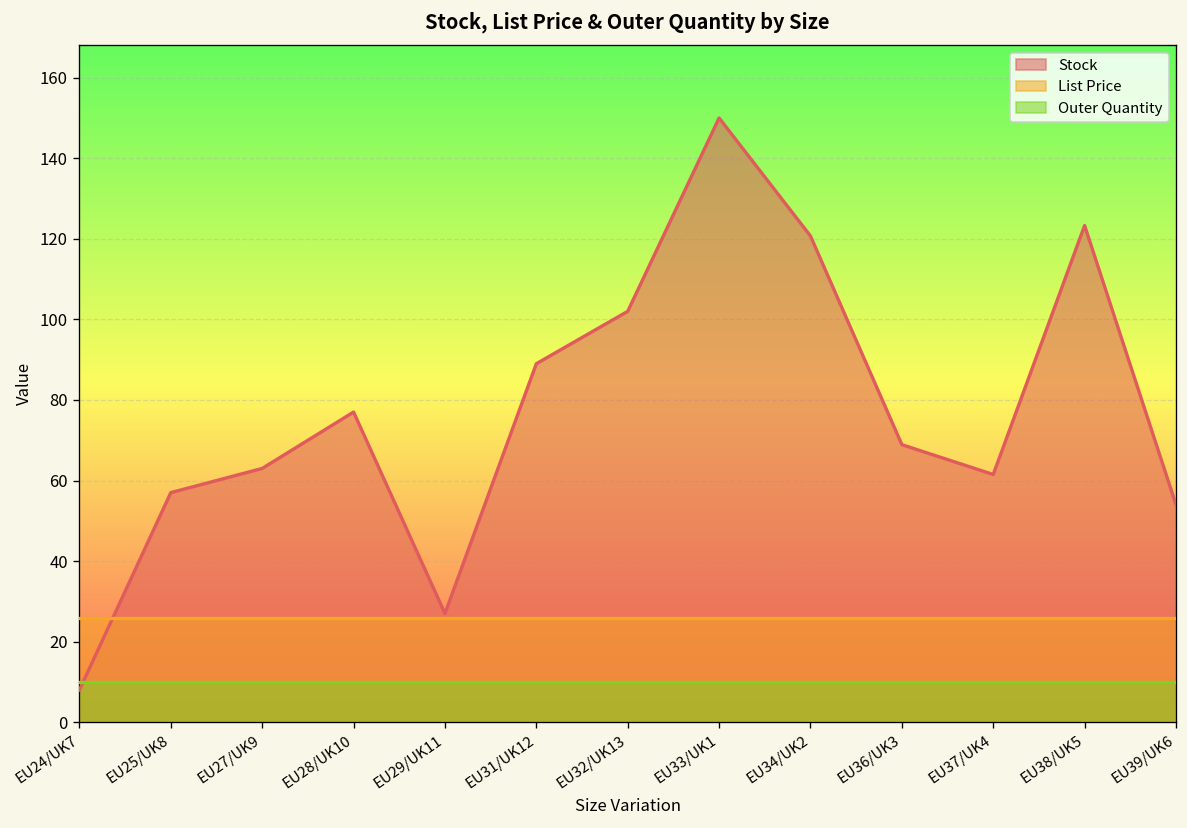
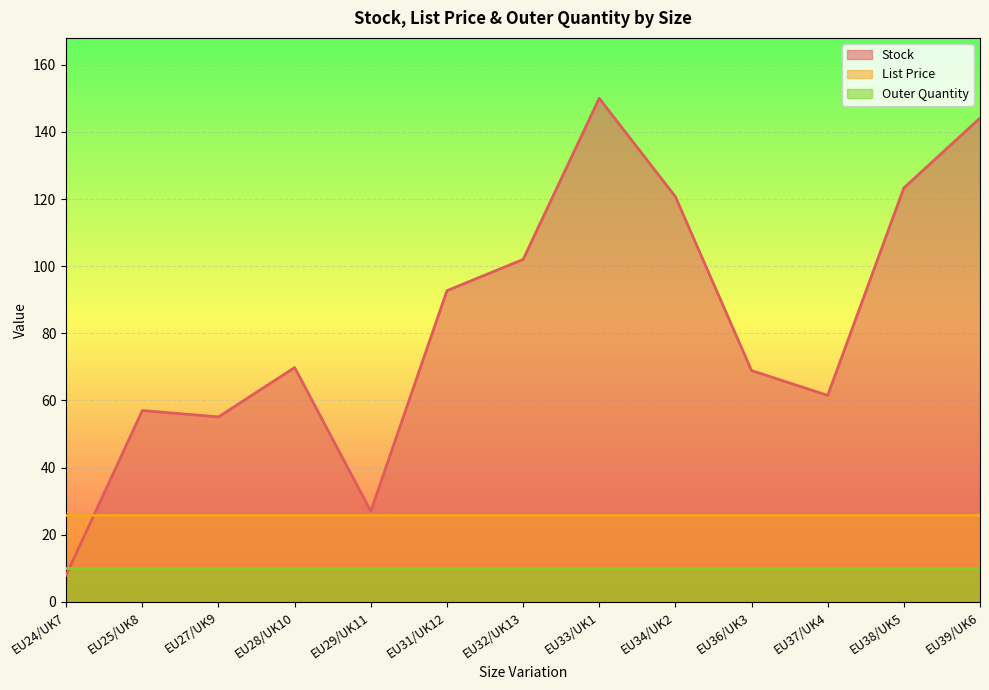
  {
    "Stock": {
      "EU24/UK7": 8,
      "EU25/UK8": 57,
-     "EU27/UK9": 63,
-     "EU28/UK10": 77,
+     "EU27/UK9": 55,
+     "EU28/UK10": 70,
      "EU29/UK11": 27,
-     "EU31/UK12": 89,
+     "EU31/UK12": 93,
      "EU32/UK13": 102,
      "EU33/UK1": 150,
      "EU34/UK2": 121,
      "EU36/UK3": 69,
      "EU37/UK4": 62,
      "EU38/UK5": 123,
-     "EU39/UK6": 54
+     "EU39/UK6": 144
    },
    "List Price": {
      "EU24/UK7": 26,
      "EU25/UK8": 26,
      "EU27/UK9": 26,
      "EU28/UK10": 26,
      "EU29/UK11": 26,
      "EU31/UK12": 26,
      "EU32/UK13": 26,
      "EU33/UK1": 26,
      "EU34/UK2": 26,
      "EU36/UK3": 26,
      "EU37/UK4": 26,
      "EU38/UK5": 26,
      "EU39/UK6": 26
    },
    "Outer Quantity": {
      "EU24/UK7": 10,
      "EU25/UK8": 10,
      "EU27/UK9": 10,
      "EU28/UK10": 10,
      "EU29/UK11": 10,
      "EU31/UK12": 10,
      "EU32/UK13": 10,
      "EU33/UK1": 10,
      "EU34/UK2": 10,
      "EU36/UK3": 10,
      "EU37/UK4": 10,
      "EU38/UK5": 10,
      "EU39/UK6": 10
    }
  }
